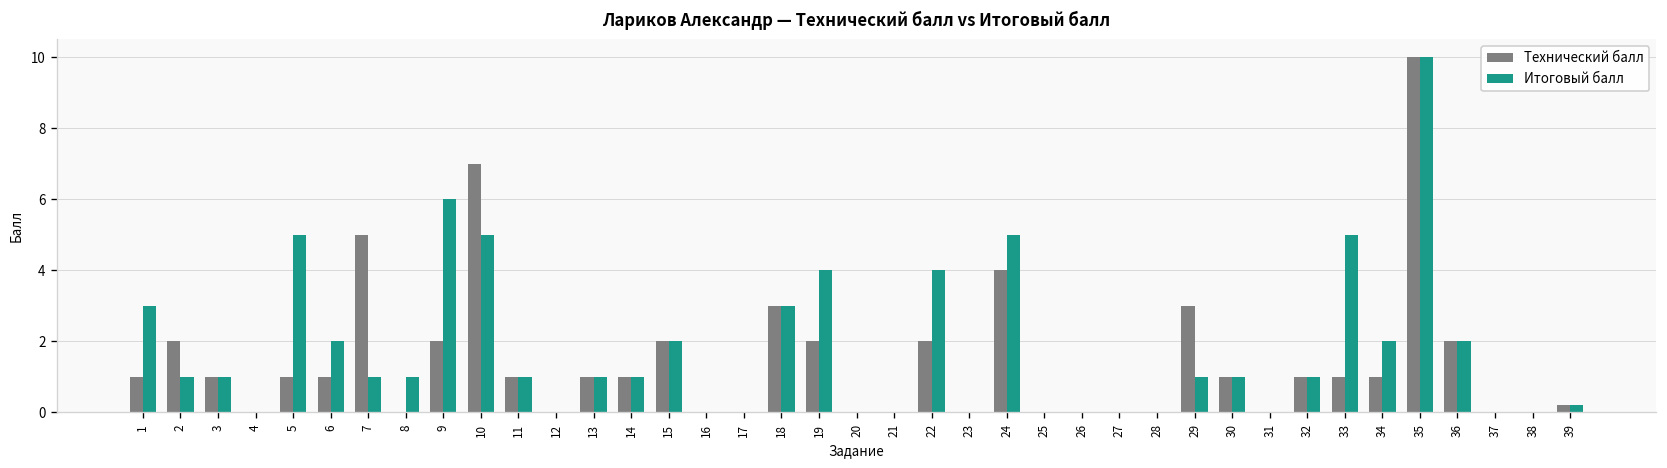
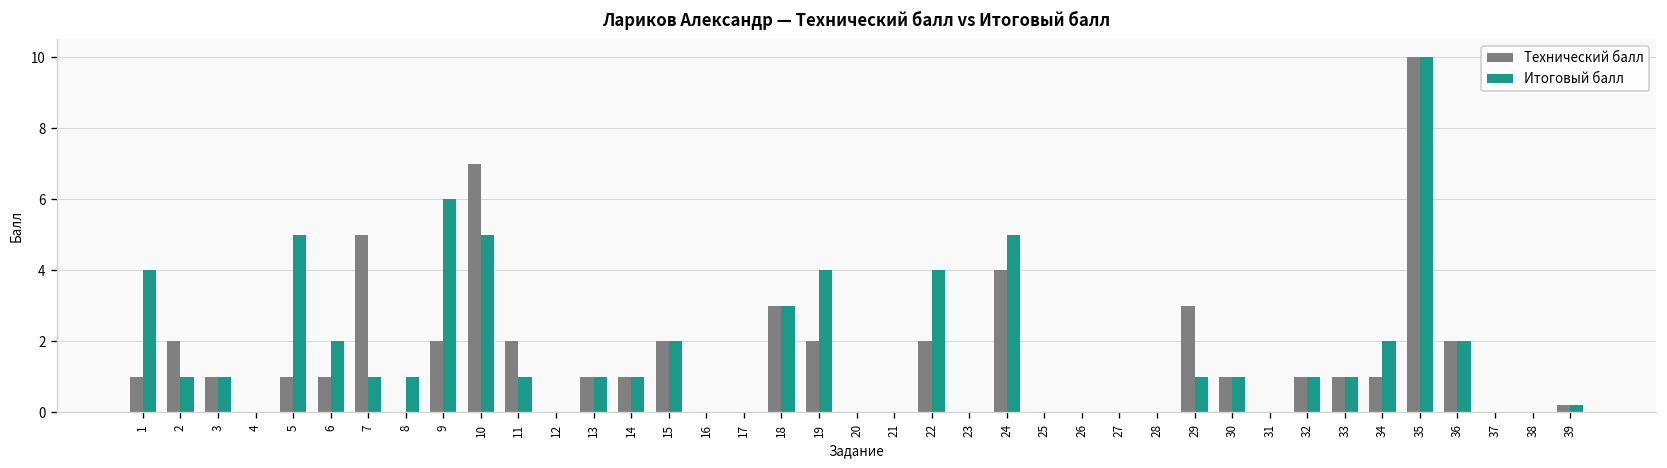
  {
    "Технический балл": {
      "1": 1,
      "2": 2,
      "3": 1,
      "4": 0,
      "5": 1,
      "6": 1,
      "7": 5,
      "8": 0,
      "9": 2,
      "10": 7,
-     "11": 1,
+     "11": 2,
      "12": 0,
      "13": 1,
      "14": 1,
      "15": 2,
      "16": 0,
      "17": 0,
      "18": 3,
      "19": 2,
      "20": 0,
      "21": 0,
      "22": 2,
      "23": 0,
      "24": 4,
      "25": 0,
      "26": 0,
      "27": 0,
      "28": 0,
      "29": 3,
      "30": 1,
      "31": 0,
      "32": 1,
      "33": 1,
      "34": 1,
      "35": 10,
      "36": 2,
      "37": 0,
      "38": 0,
      "39": 0.2
    },
    "Итоговый балл": {
-     "1": 3,
+     "1": 4,
      "2": 1,
      "3": 1,
      "4": 0,
      "5": 5,
      "6": 2,
      "7": 1,
      "8": 1,
      "9": 6,
      "10": 5,
      "11": 1,
      "12": 0,
      "13": 1,
      "14": 1,
      "15": 2,
      "16": 0,
      "17": 0,
      "18": 3,
      "19": 4,
      "20": 0,
      "21": 0,
      "22": 4,
      "23": 0,
      "24": 5,
      "25": 0,
      "26": 0,
      "27": 0,
      "28": 0,
      "29": 1,
      "30": 1,
      "31": 0,
      "32": 1,
-     "33": 5,
+     "33": 1,
      "34": 2,
      "35": 10,
      "36": 2,
      "37": 0,
      "38": 0,
      "39": 0.2
    }
  }
